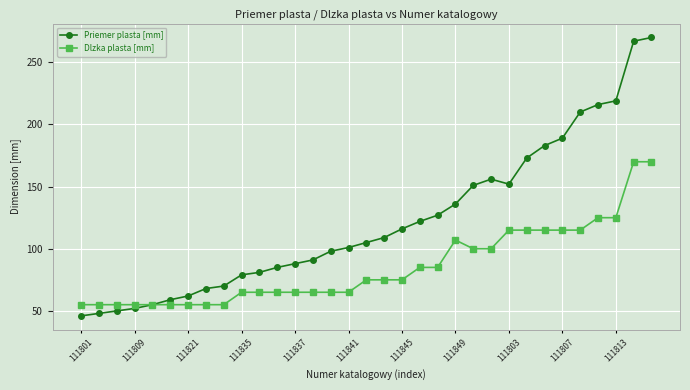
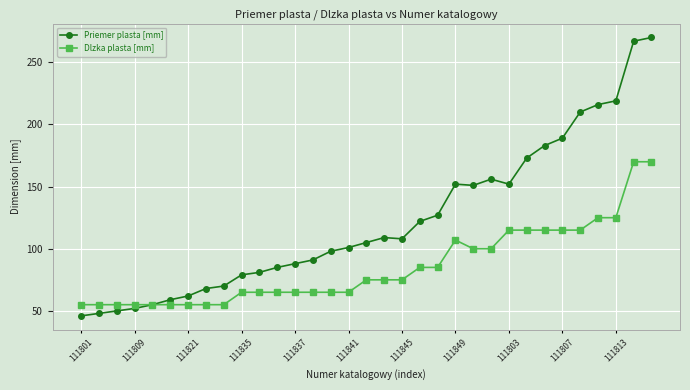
  {
    "Priemer plasta [mm]": {
-     "111845": 116,
-     "111849": 136,
+     "111845": 108,
+     "111849": 152,
      "111803": 152
    },
    "Dlzka plasta [mm]": {
      "111845": 75,
      "111849": 107,
      "111803": 115
    }
  }
